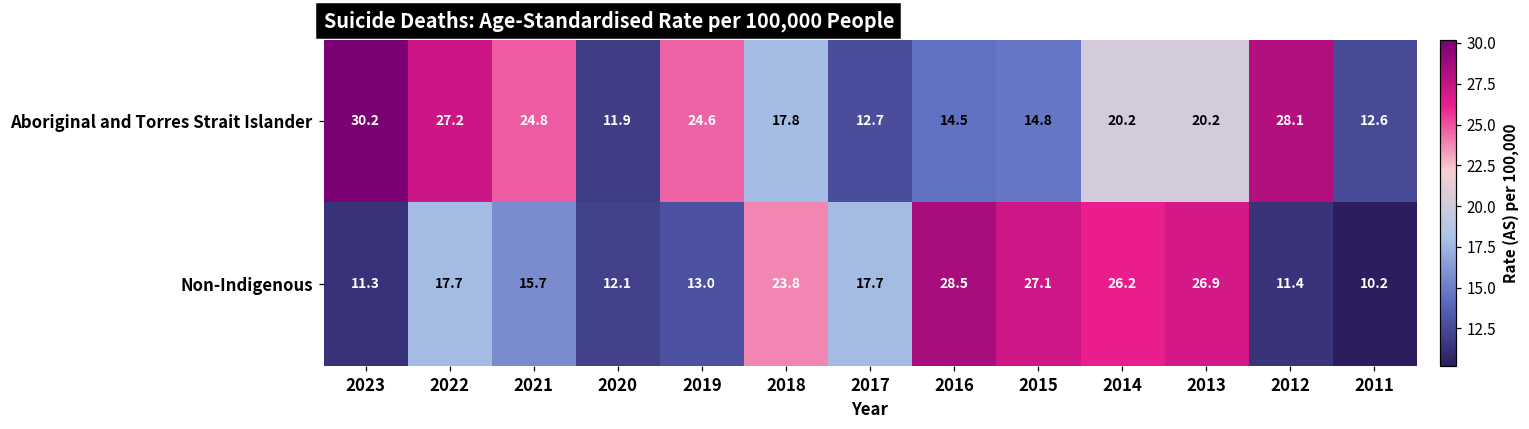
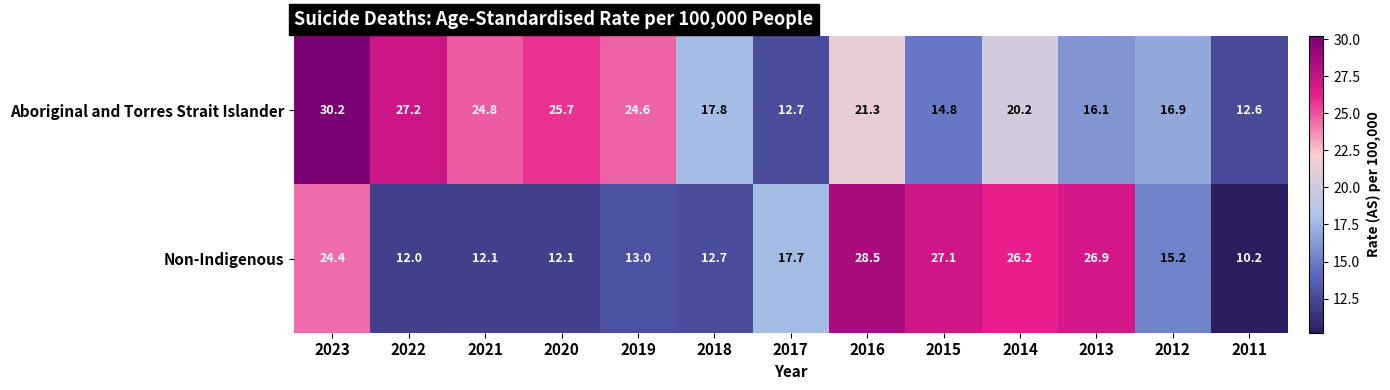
  {
    "Aboriginal and Torres Strait Islander": {
      "2023": 30.2,
      "2022": 27.2,
      "2021": 24.8,
-     "2020": 11.9,
+     "2020": 25.7,
      "2019": 24.6,
      "2018": 17.8,
      "2017": 12.7,
-     "2016": 14.5,
+     "2016": 21.3,
      "2015": 14.8,
      "2014": 20.2,
-     "2013": 20.2,
-     "2012": 28.1,
+     "2013": 16.1,
+     "2012": 16.9,
      "2011": 12.6
    },
    "Non-Indigenous": {
-     "2023": 11.3,
-     "2022": 17.7,
-     "2021": 15.7,
+     "2023": 24.4,
+     "2022": 12.0,
+     "2021": 12.1,
      "2020": 12.1,
      "2019": 13.0,
-     "2018": 23.8,
+     "2018": 12.7,
      "2017": 17.7,
      "2016": 28.5,
      "2015": 27.1,
      "2014": 26.2,
      "2013": 26.9,
-     "2012": 11.4,
+     "2012": 15.2,
      "2011": 10.2
    }
  }
